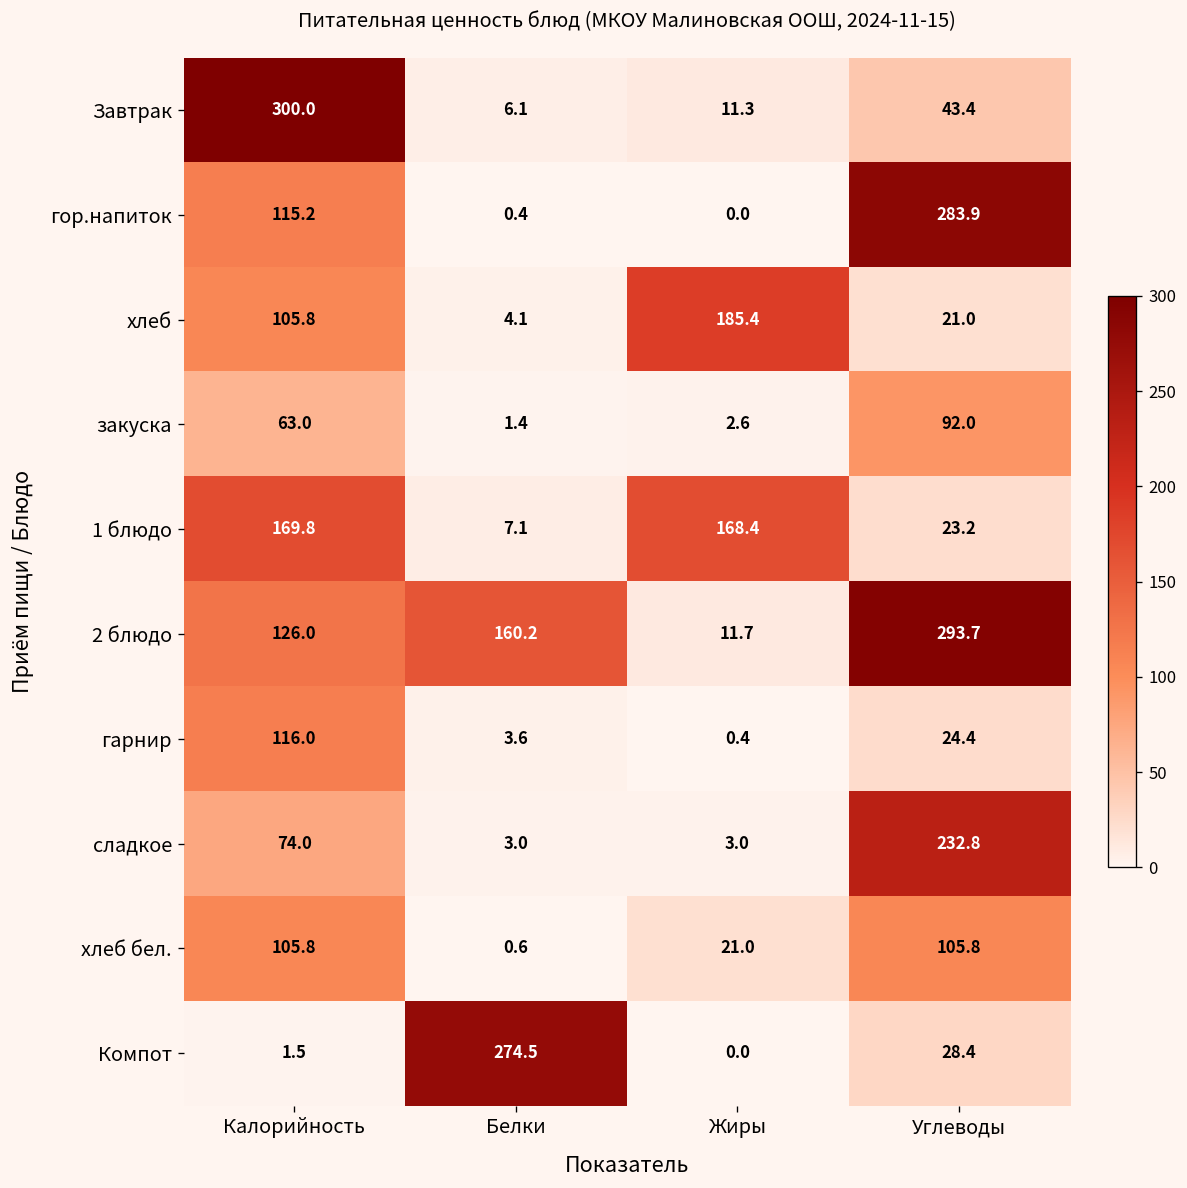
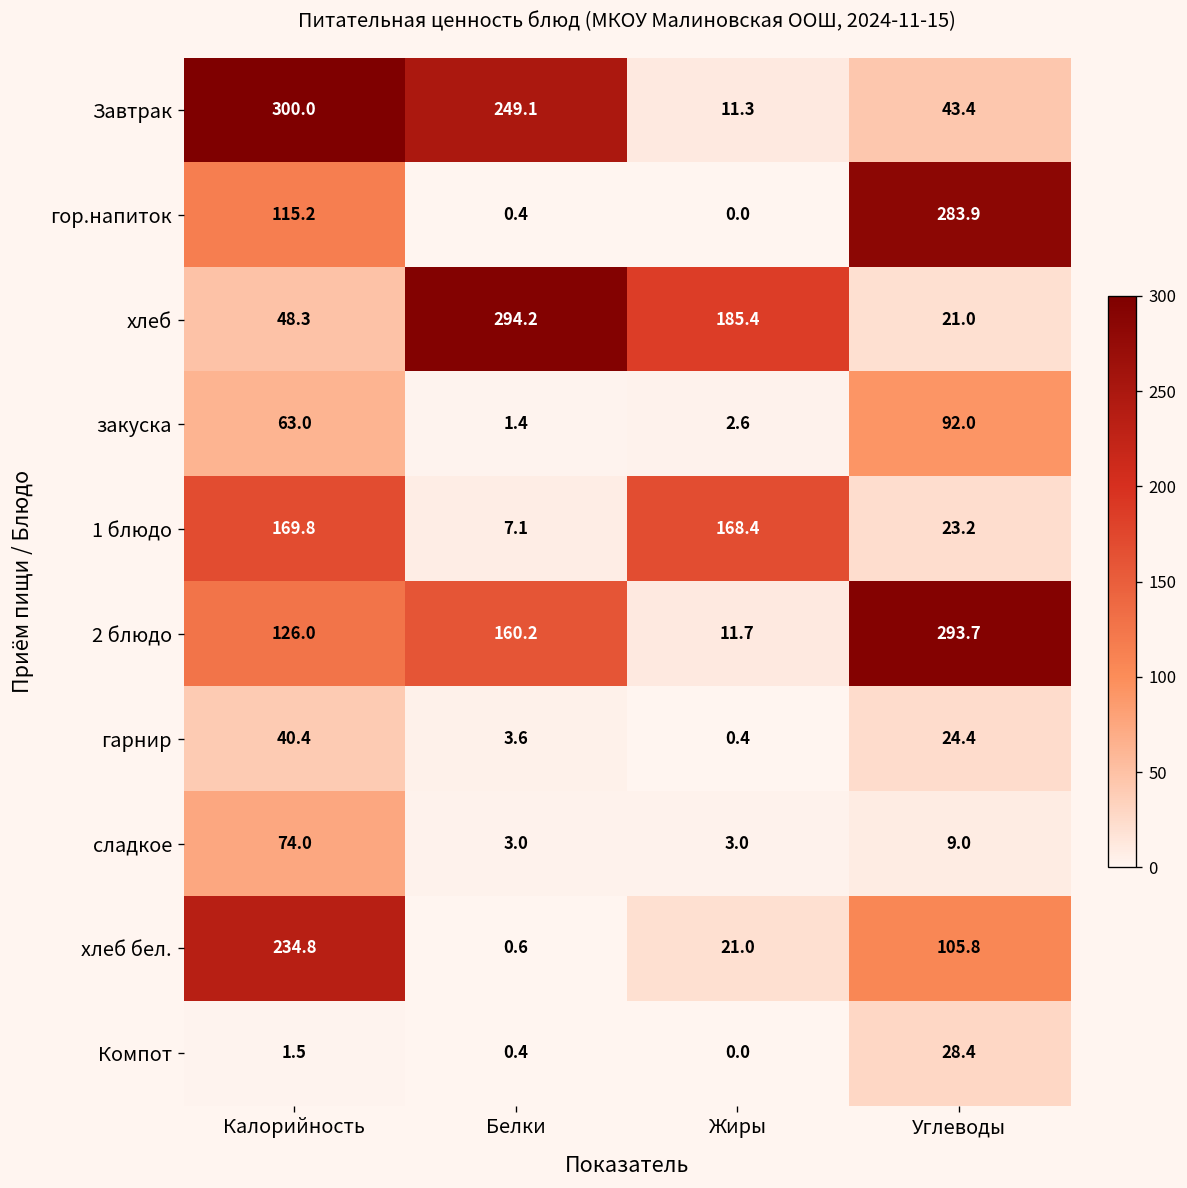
  {
    "Завтрак": {
      "Калорийность": 300.0,
-     "Белки": 6.1,
+     "Белки": 249.1,
      "Жиры": 11.3,
      "Углеводы": 43.4
    },
    "гор.напиток": {
      "Калорийность": 115.2,
      "Белки": 0.4,
      "Жиры": 0.0,
      "Углеводы": 283.9
    },
    "хлеб": {
-     "Калорийность": 105.8,
-     "Белки": 4.1,
+     "Калорийность": 48.3,
+     "Белки": 294.2,
      "Жиры": 185.4,
      "Углеводы": 21.0
    },
    "закуска": {
      "Калорийность": 63.0,
      "Белки": 1.4,
      "Жиры": 2.6,
      "Углеводы": 92.0
    },
    "1 блюдо": {
      "Калорийность": 169.8,
      "Белки": 7.1,
      "Жиры": 168.4,
      "Углеводы": 23.2
    },
    "2 блюдо": {
      "Калорийность": 126.0,
      "Белки": 160.2,
      "Жиры": 11.7,
      "Углеводы": 293.7
    },
    "гарнир": {
-     "Калорийность": 116.0,
+     "Калорийность": 40.4,
      "Белки": 3.6,
      "Жиры": 0.4,
      "Углеводы": 24.4
    },
    "сладкое": {
      "Калорийность": 74.0,
      "Белки": 3.0,
      "Жиры": 3.0,
-     "Углеводы": 232.8
+     "Углеводы": 9.0
    },
    "хлеб бел.": {
-     "Калорийность": 105.8,
+     "Калорийность": 234.8,
      "Белки": 0.6,
      "Жиры": 21.0,
      "Углеводы": 105.8
    },
    "Компот": {
      "Калорийность": 1.5,
-     "Белки": 274.5,
+     "Белки": 0.4,
      "Жиры": 0.0,
      "Углеводы": 28.4
    }
  }
